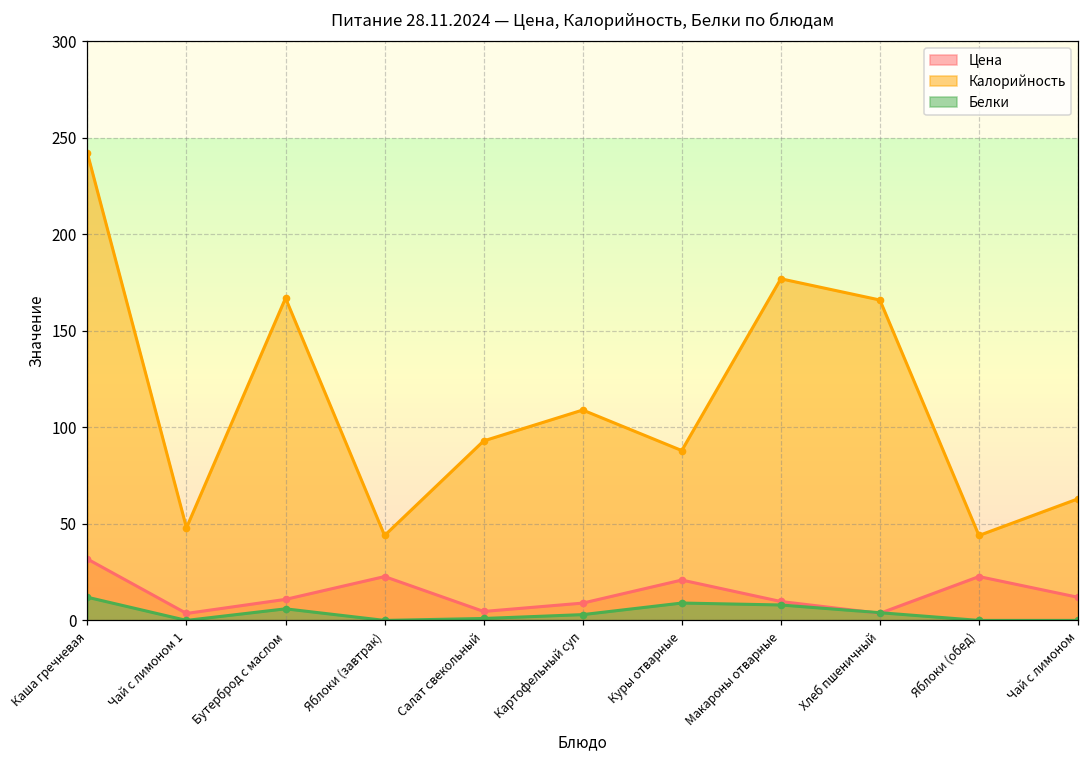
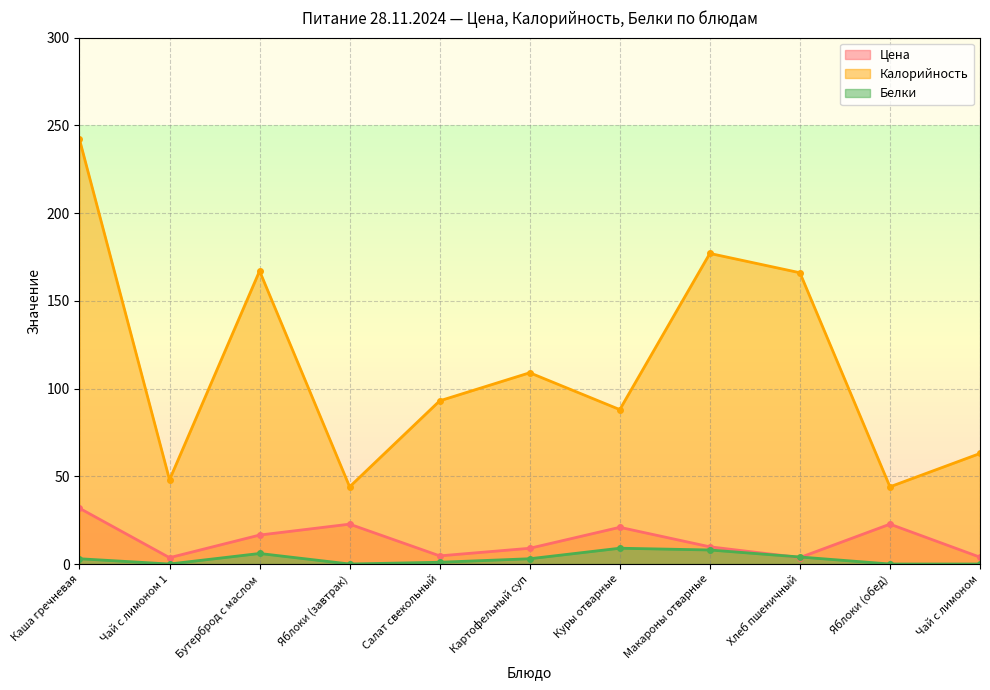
  {
    "Цена": {
      "Каша гречневая": 32,
      "Чай с лимоном 1": 4,
-     "Бутерброд с маслом": 11,
+     "Бутерброд с маслом": 17,
      "Яблоки (завтрак)": 23,
      "Салат свекольный": 5,
      "Картофельный суп": 9,
      "Куры отварные": 21,
      "Макароны отварные": 10,
      "Яблоки (обед)": 23,
-     "Чай с лимоном": 12
+     "Чай с лимоном": 4
    },
    "Калорийность": {
      "Каша гречневая": 242,
      "Чай с лимоном 1": 48,
      "Бутерброд с маслом": 167,
      "Яблоки (завтрак)": 44,
      "Салат свекольный": 93,
      "Картофельный суп": 109,
      "Куры отварные": 88,
      "Макароны отварные": 177,
      "Хлеб пшеничный": 166,
      "Яблоки (обед)": 44,
      "Чай с лимоном": 63
    },
    "Белки": {
-     "Каша гречневая": 12,
+     "Каша гречневая": 3,
      "Чай с лимоном 1": 0,
      "Бутерброд с маслом": 6,
      "Яблоки (завтрак)": 0,
      "Салат свекольный": 1,
      "Картофельный суп": 3,
      "Куры отварные": 9,
      "Макароны отварные": 8,
      "Яблоки (обед)": 0,
      "Чай с лимоном": 0
    }
  }
